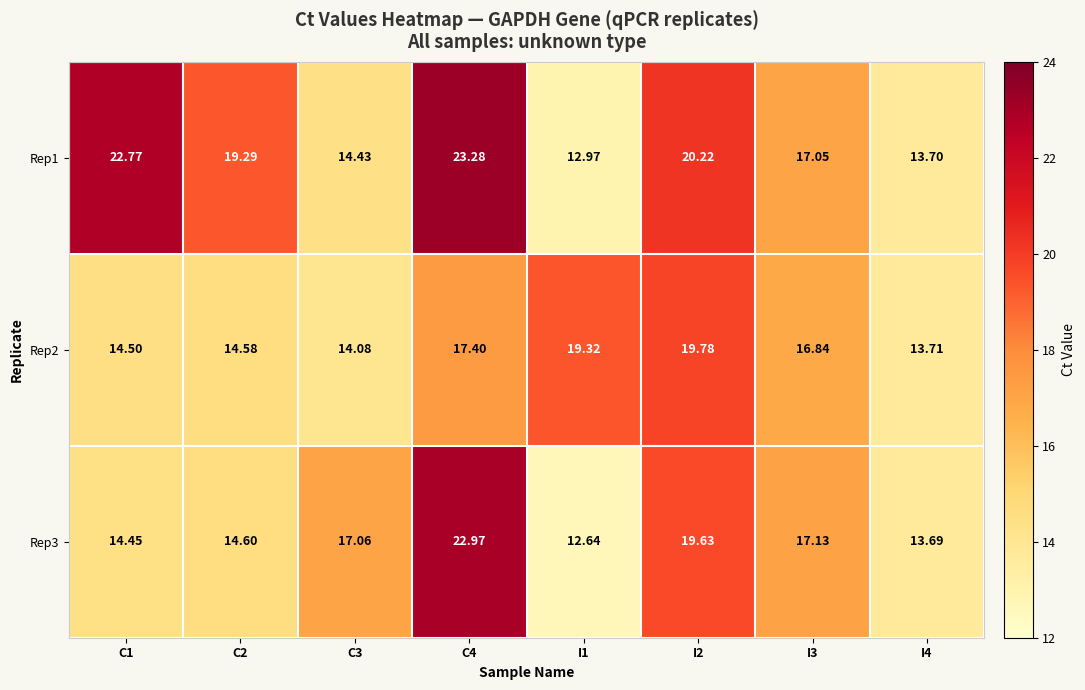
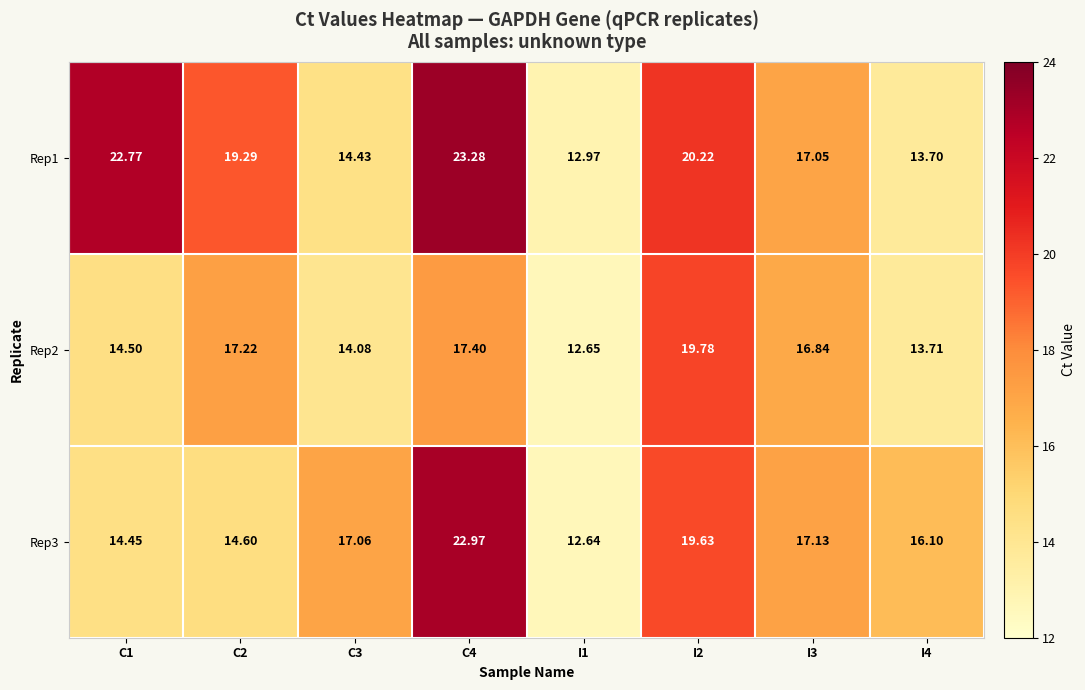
  {
    "Rep1": {
      "C1": 22.77,
      "C2": 19.29,
      "C3": 14.43,
      "C4": 23.28,
      "I1": 12.97,
      "I2": 20.22,
      "I3": 17.05,
      "I4": 13.70
    },
    "Rep2": {
      "C1": 14.50,
-     "C2": 14.58,
+     "C2": 17.22,
      "C3": 14.08,
      "C4": 17.40,
-     "I1": 19.32,
+     "I1": 12.65,
      "I2": 19.78,
      "I3": 16.84,
      "I4": 13.71
    },
    "Rep3": {
      "C1": 14.45,
      "C2": 14.60,
      "C3": 17.06,
      "C4": 22.97,
      "I1": 12.64,
      "I2": 19.63,
      "I3": 17.13,
-     "I4": 13.69
+     "I4": 16.10
    }
  }
